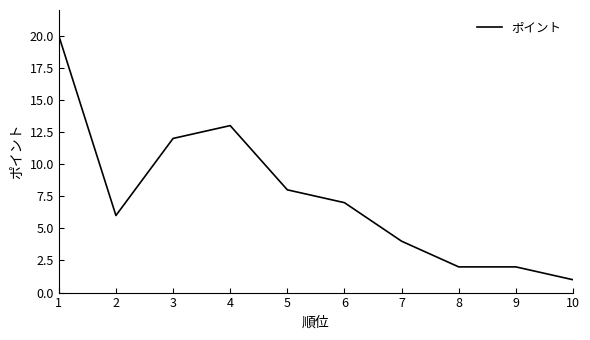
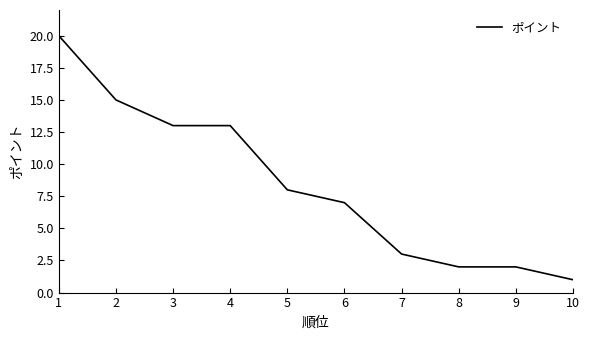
  {
    "1": 20,
-   "2": 6,
-   "3": 12,
+   "2": 15,
+   "3": 13,
    "4": 13,
    "5": 8,
    "6": 7,
-   "7": 4,
+   "7": 3,
    "8": 2,
    "9": 2,
    "10": 1
  }
